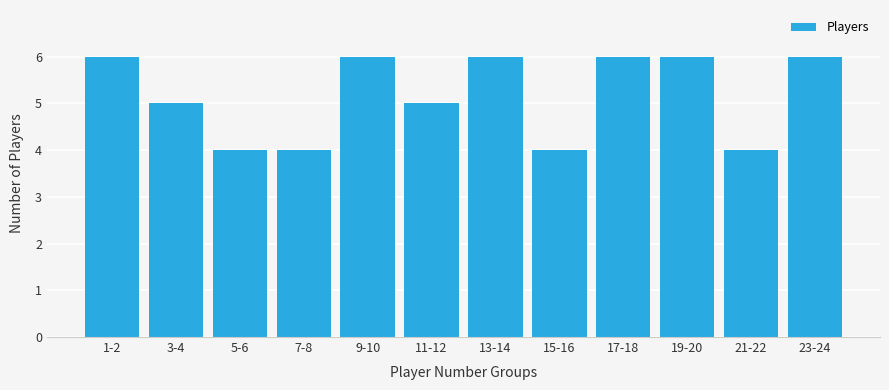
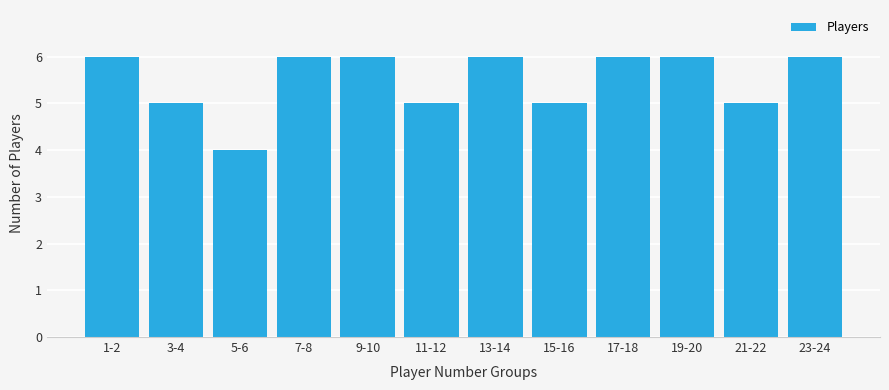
  {
    "1-2": 6,
    "3-4": 5,
    "5-6": 4,
-   "7-8": 4,
+   "7-8": 6,
    "9-10": 6,
    "11-12": 5,
    "13-14": 6,
-   "15-16": 4,
+   "15-16": 5,
    "17-18": 6,
    "19-20": 6,
-   "21-22": 4,
+   "21-22": 5,
    "23-24": 6
  }
